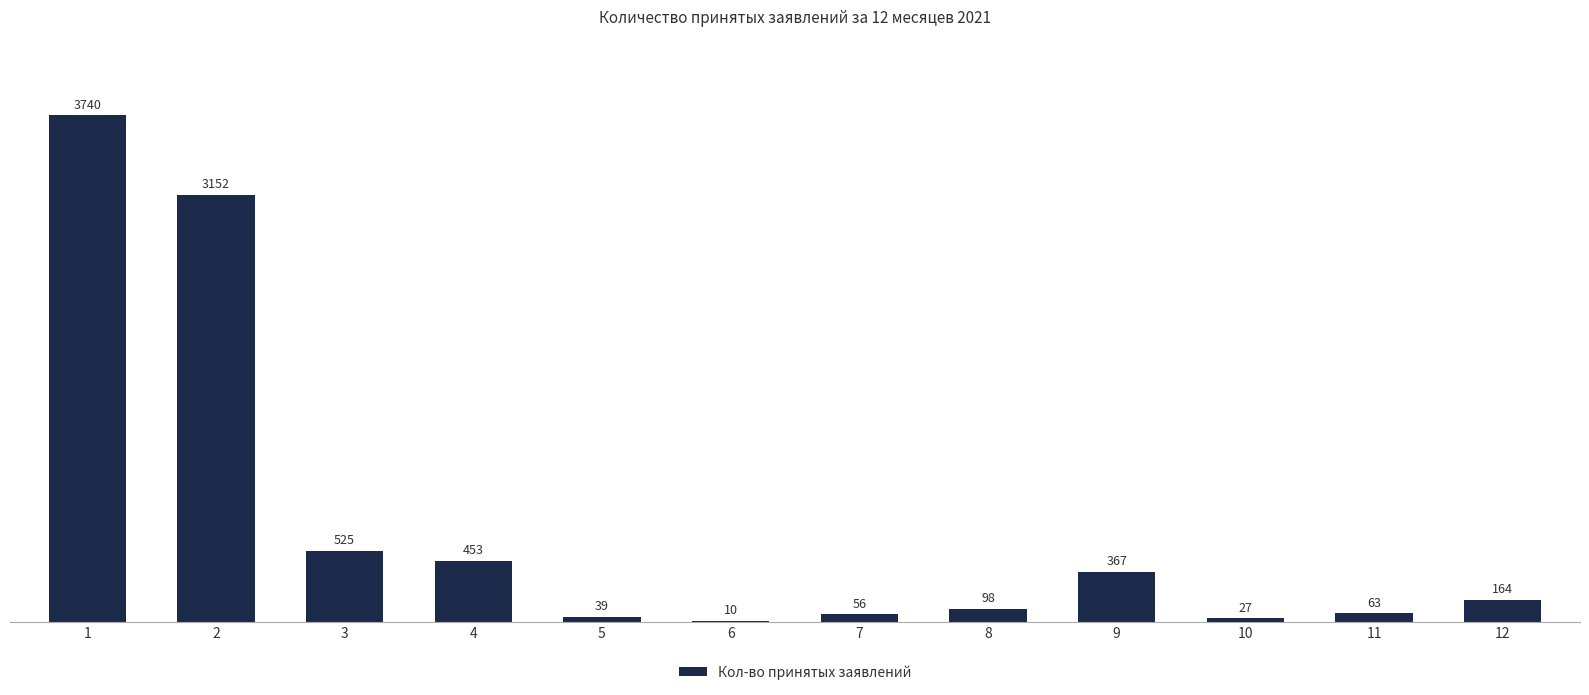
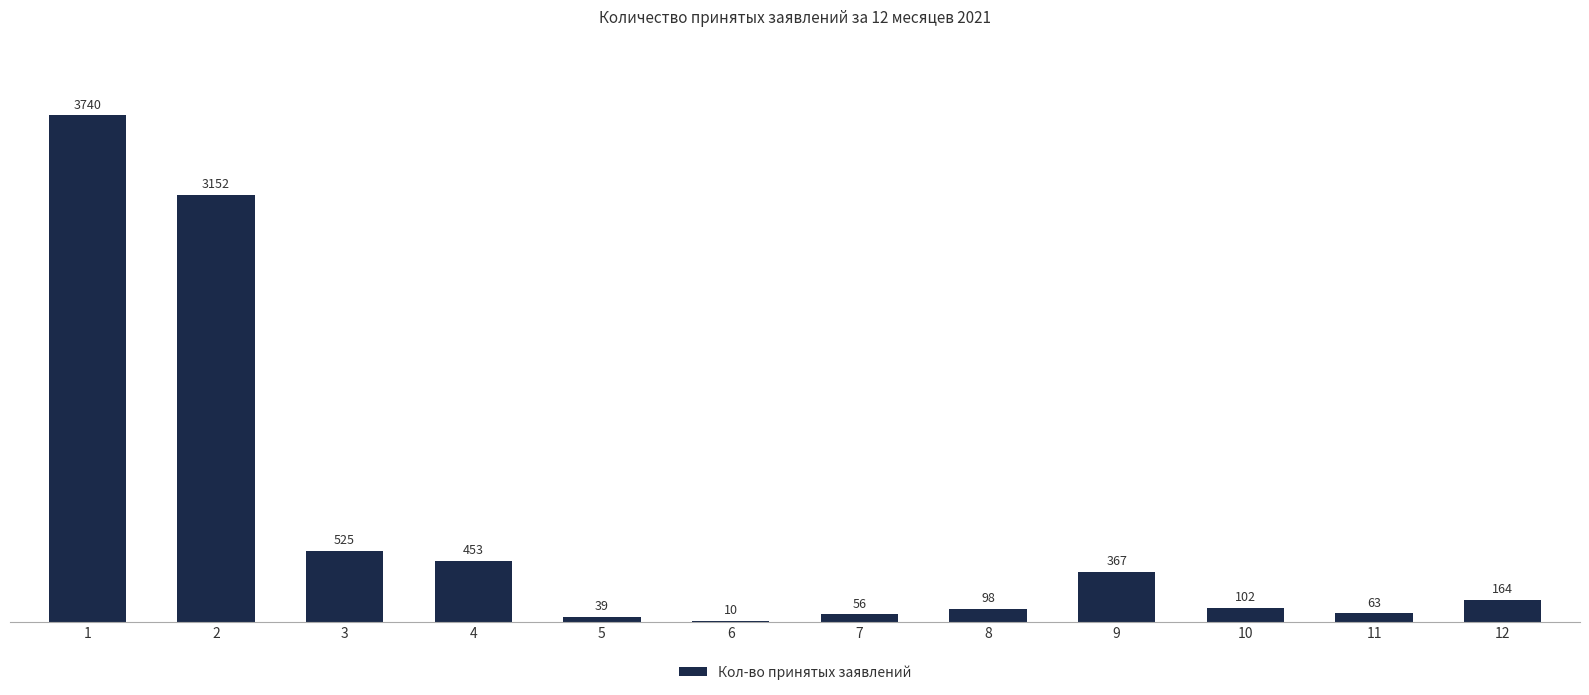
  {
    "1": 3740,
    "2": 3152,
    "3": 525,
    "4": 453,
    "5": 39,
    "6": 10,
    "7": 56,
    "8": 98,
    "9": 367,
-   "10": 27,
+   "10": 102,
    "11": 63,
    "12": 164
  }
